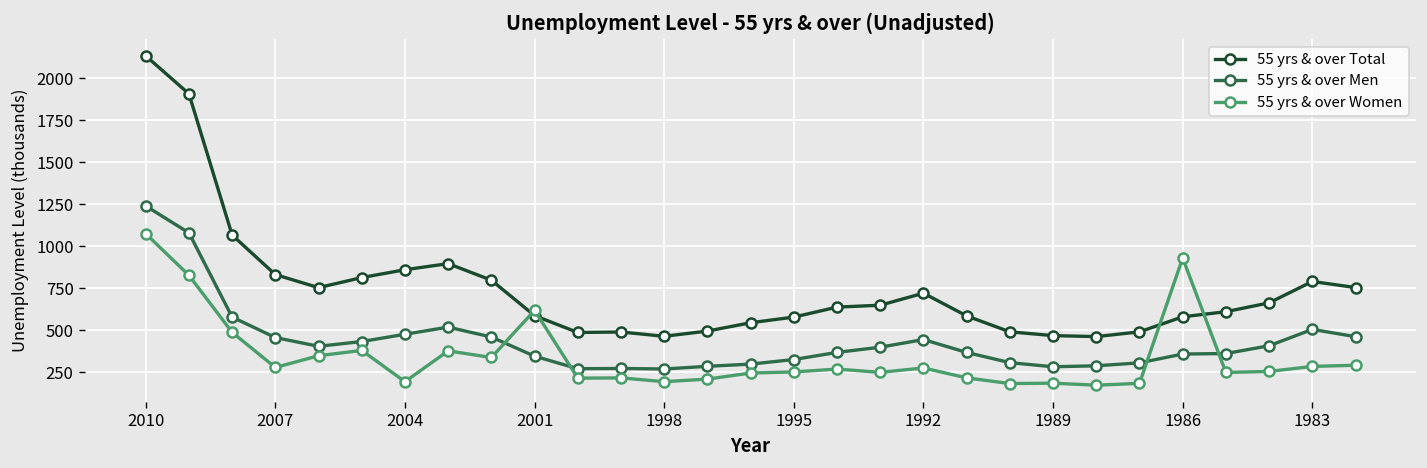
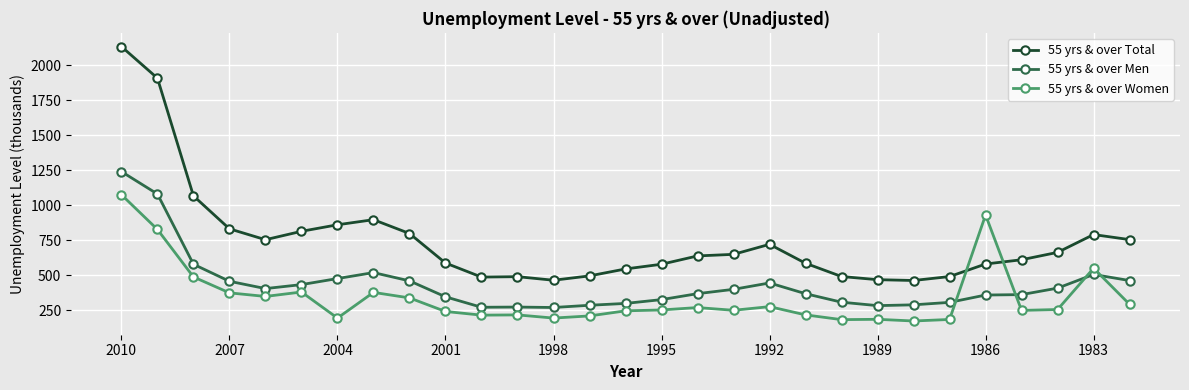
  {
    "55 yrs & over Women": {
      "2010": 1080,
-     "2007": 280,
+     "2007": 370,
      "2004": 190,
-     "2001": 620,
+     "2001": 240,
      "1998": 190,
      "1995": 250,
      "1992": 280,
      "1989": 190,
      "1986": 930,
-     "1983": 290
+     "1983": 550
    }
  }
